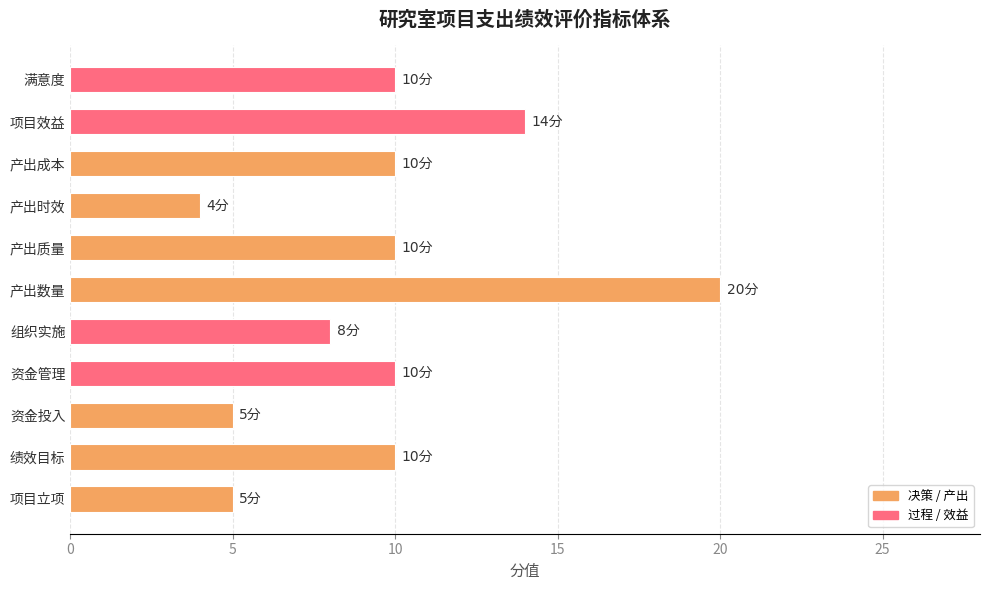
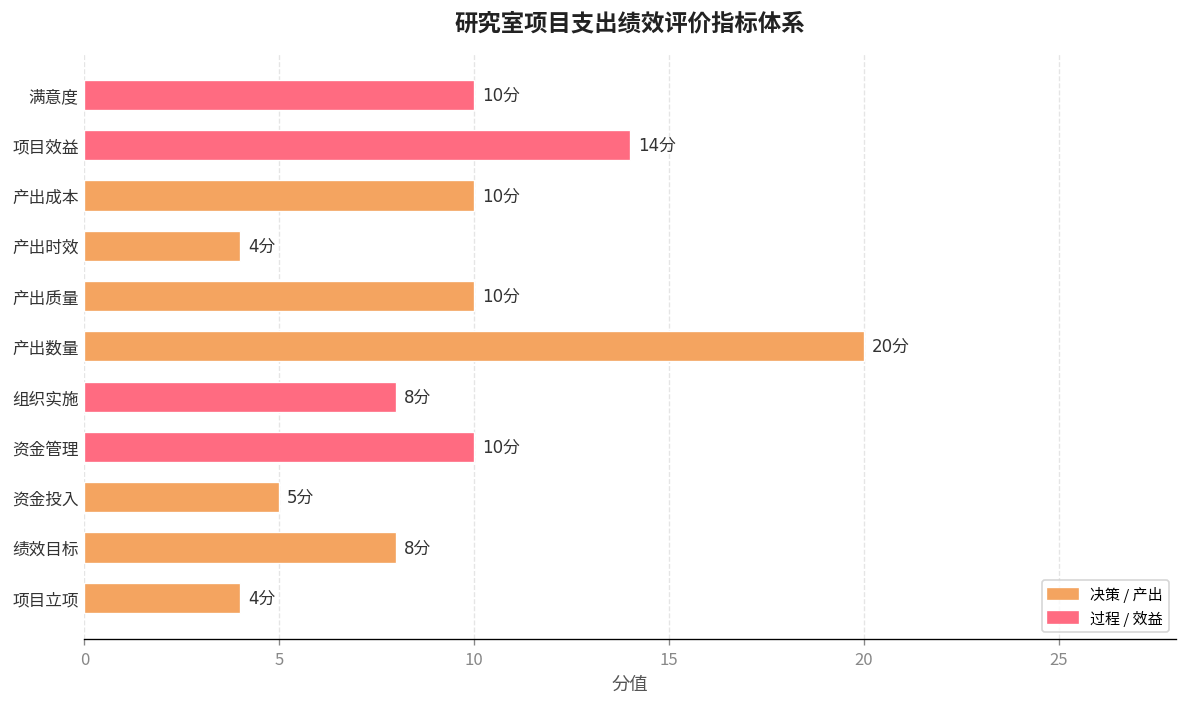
  {
    "满意度": "10分",
    "项目效益": "14分",
    "产出成本": "10分",
    "产出时效": "4分",
    "产出质量": "10分",
    "产出数量": "20分",
    "组织实施": "8分",
    "资金管理": "10分",
    "资金投入": "5分",
-   "绩效目标": "10分",
-   "项目立项": "5分"
+   "绩效目标": "8分",
+   "项目立项": "4分"
  }
